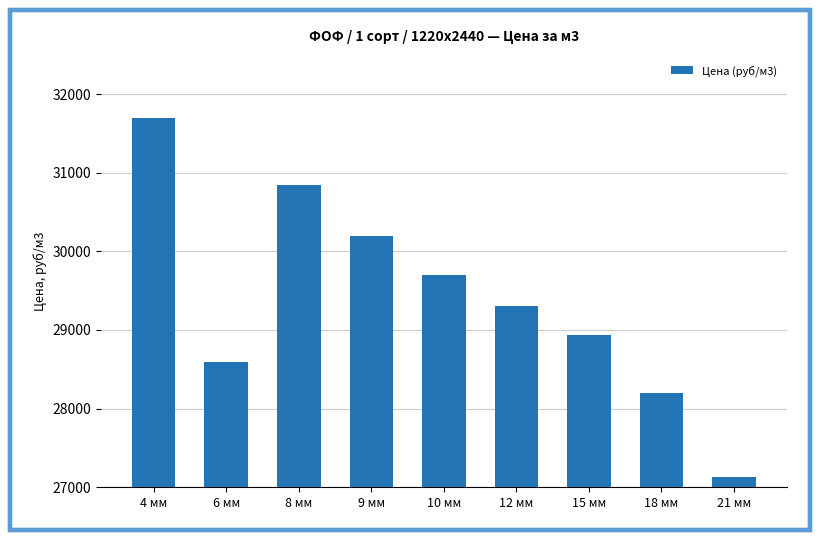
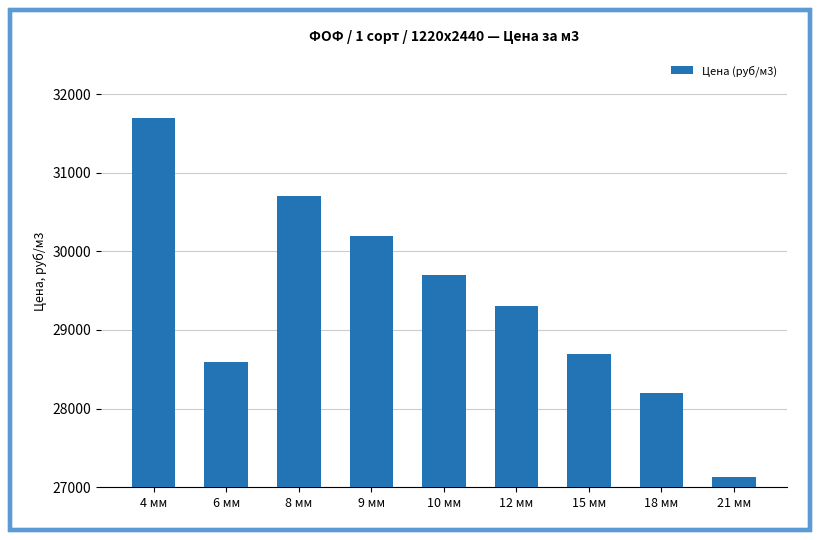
  {
    "4 мм": 31700,
    "6 мм": 28600,
-   "8 мм": 30800,
+   "8 мм": 30700,
    "9 мм": 30200,
    "10 мм": 29700,
    "12 мм": 29300,
-   "15 мм": 28900,
+   "15 мм": 28700,
    "18 мм": 28200,
    "21 мм": 27100
  }
